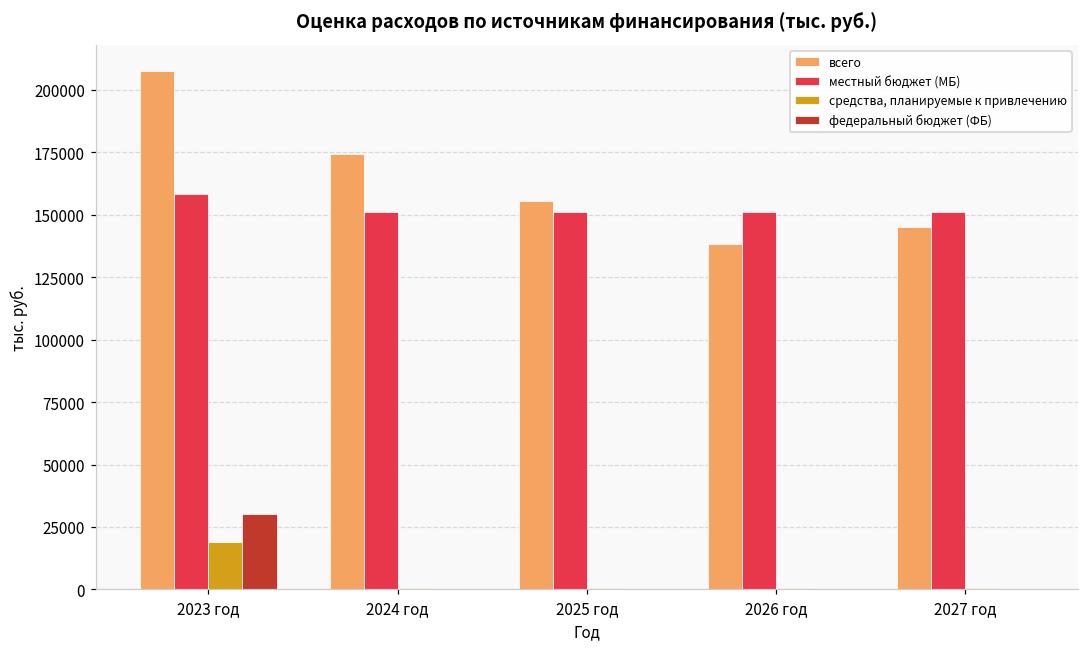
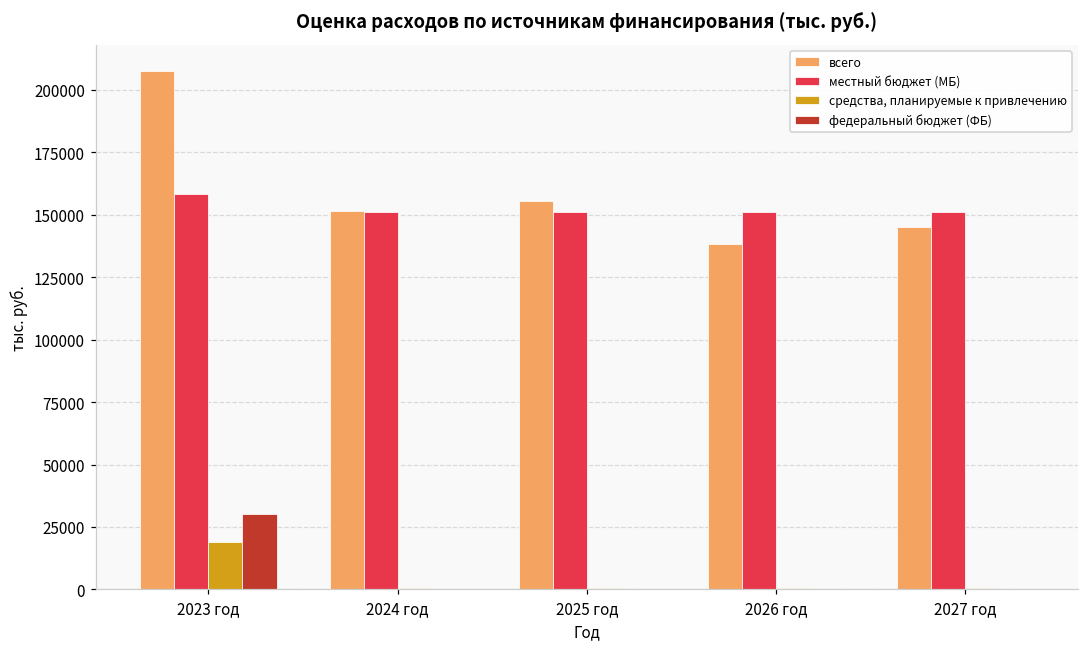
  {
    "всего": {
      "2023 год": 208000,
-     "2024 год": 175000,
+     "2024 год": 151000,
      "2025 год": 155000,
      "2026 год": 138000,
      "2027 год": 145000
    },
    "средства, планируемые к привлечению": {
      "2023 год": 19000
    }
  }
